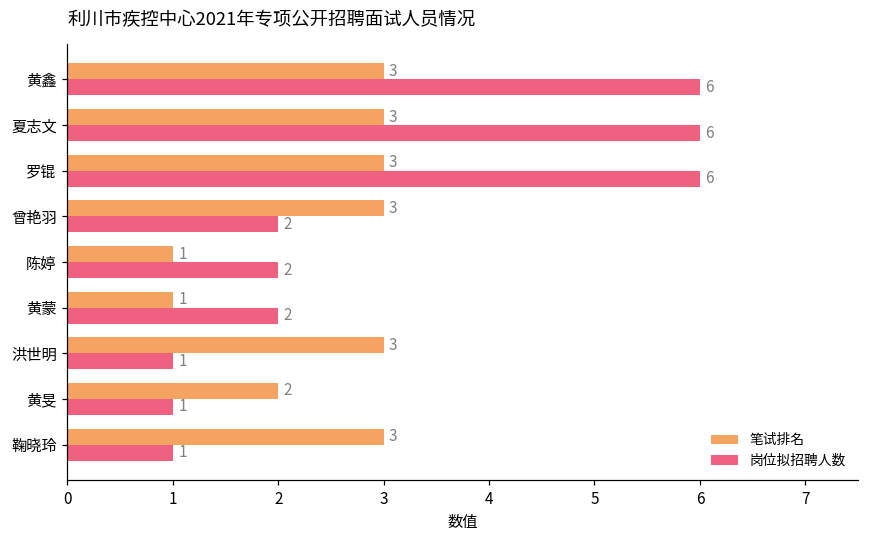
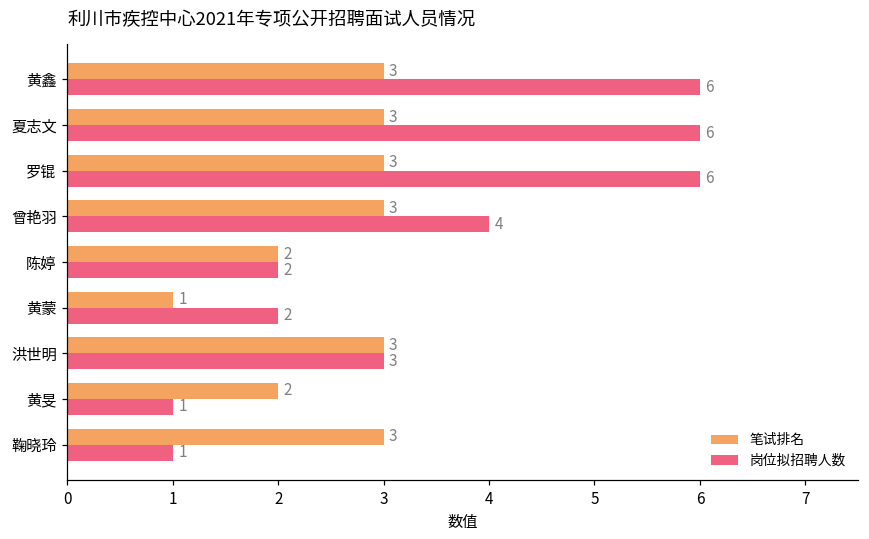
  {
    "笔试排名": {
      "黄鑫": 3,
      "夏志文": 3,
      "罗锟": 3,
      "曾艳羽": 3,
-     "陈婷": 1,
+     "陈婷": 2,
      "黄蒙": 1,
      "洪世明": 3,
      "黄旻": 2,
      "鞠晓玲": 3
    },
    "岗位拟招聘人数": {
      "黄鑫": 6,
      "夏志文": 6,
      "罗锟": 6,
-     "曾艳羽": 2,
+     "曾艳羽": 4,
      "陈婷": 2,
      "黄蒙": 2,
-     "洪世明": 1,
+     "洪世明": 3,
      "黄旻": 1,
      "鞠晓玲": 1
    }
  }
